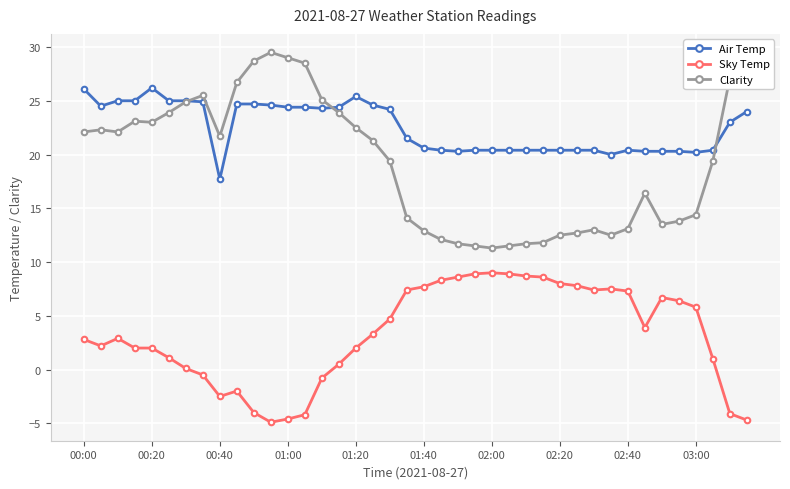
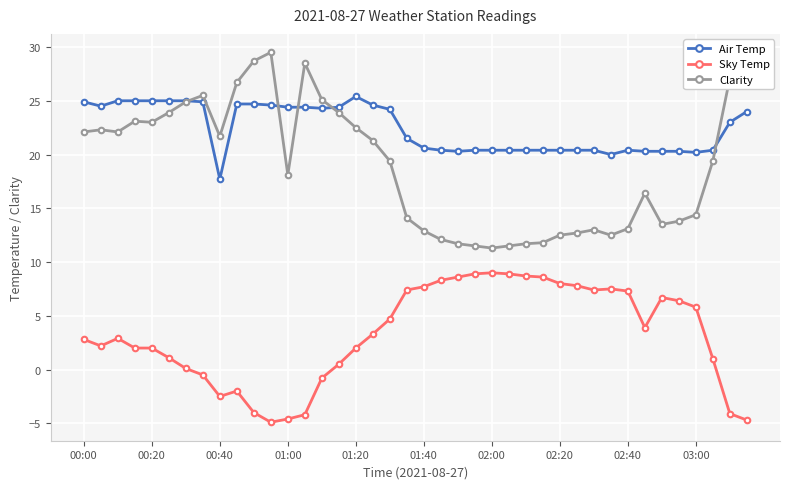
  {
    "Air Temp": {
-     "00:00": 26.1,
-     "00:20": 26.2,
+     "00:00": 24.9,
+     "00:20": 25.0,
      "00:40": 17.7,
      "01:00": 24.4,
      "01:20": 25.4,
      "01:40": 20.6,
      "02:00": 20.4,
      "02:20": 20.4,
      "02:40": 20.4,
      "03:00": 20.2
    },
    "Sky Temp": {
      "00:00": 2.8,
      "00:20": 2.0,
      "00:40": -2.5,
      "01:00": -4.6,
      "01:20": 2.0,
      "01:40": 7.7,
      "02:00": 9.0,
      "02:20": 8.0,
      "02:40": 7.3,
      "03:00": 5.8
    },
    "Clarity": {
      "00:00": 22.1,
      "00:20": 23.0,
      "00:40": 21.7,
-     "01:00": 29.0,
+     "01:00": 18.1,
      "01:20": 22.5,
      "01:40": 12.9,
      "02:00": 11.3,
      "02:20": 12.5,
      "02:40": 13.1,
      "03:00": 14.4
    }
  }
